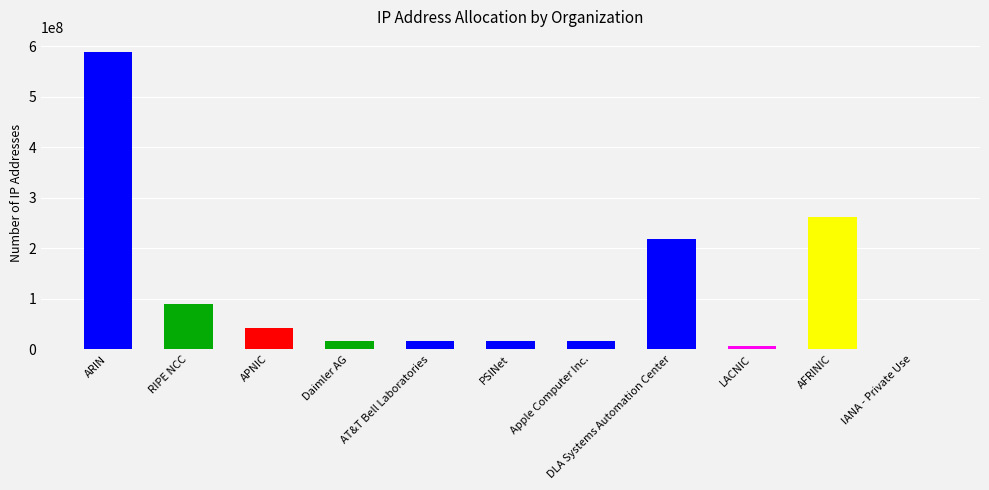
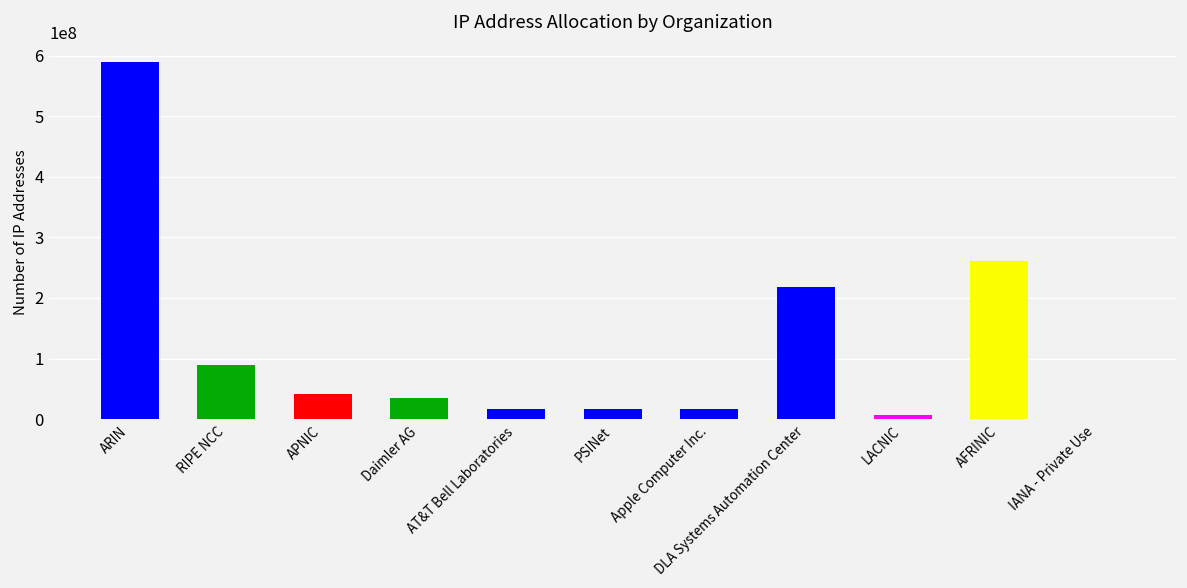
  {
    "ARIN": 590000000,
    "RIPE NCC": 90000000,
    "APNIC": 40000000,
-   "Daimler AG": 20000000,
+   "Daimler AG": 30000000,
    "AT&T Bell Laboratories": 20000000,
    "PSINet": 20000000,
    "Apple Computer Inc.": 20000000,
    "DLA Systems Automation Center": 220000000,
    "LACNIC": 10000000,
    "AFRINIC": 260000000
  }
